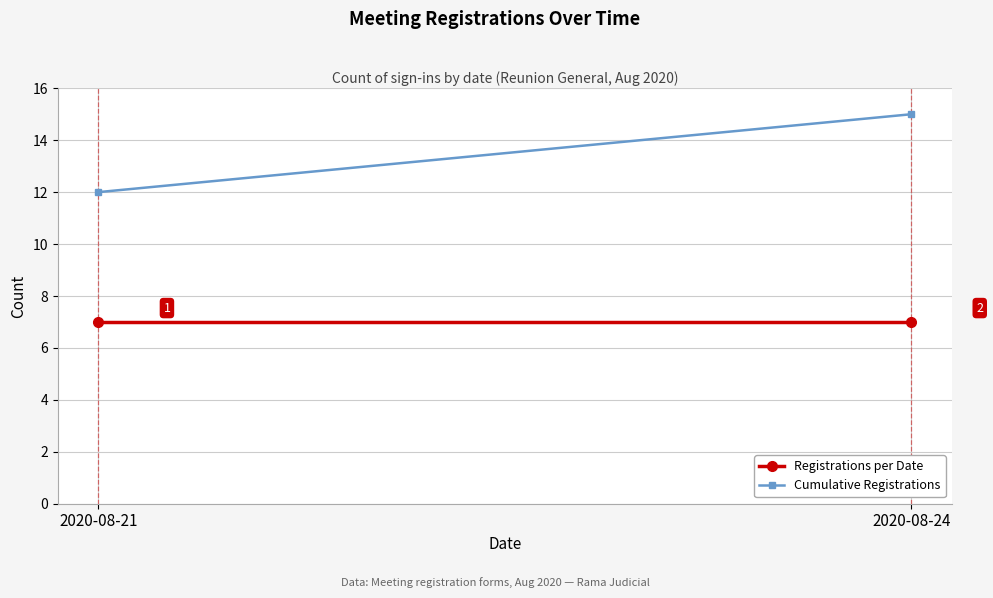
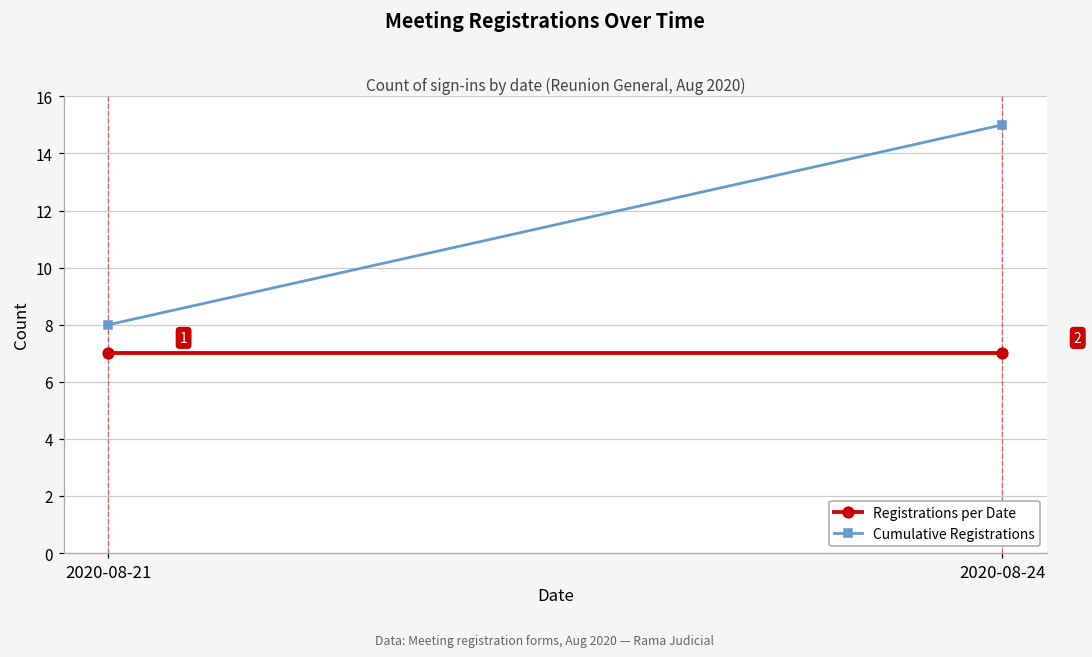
  {
    "Registrations per Date": {
      "2020-08-21": 7,
      "2020-08-24": 7
    },
    "Cumulative Registrations": {
-     "2020-08-21": 12,
+     "2020-08-21": 8,
      "2020-08-24": 15
    }
  }
